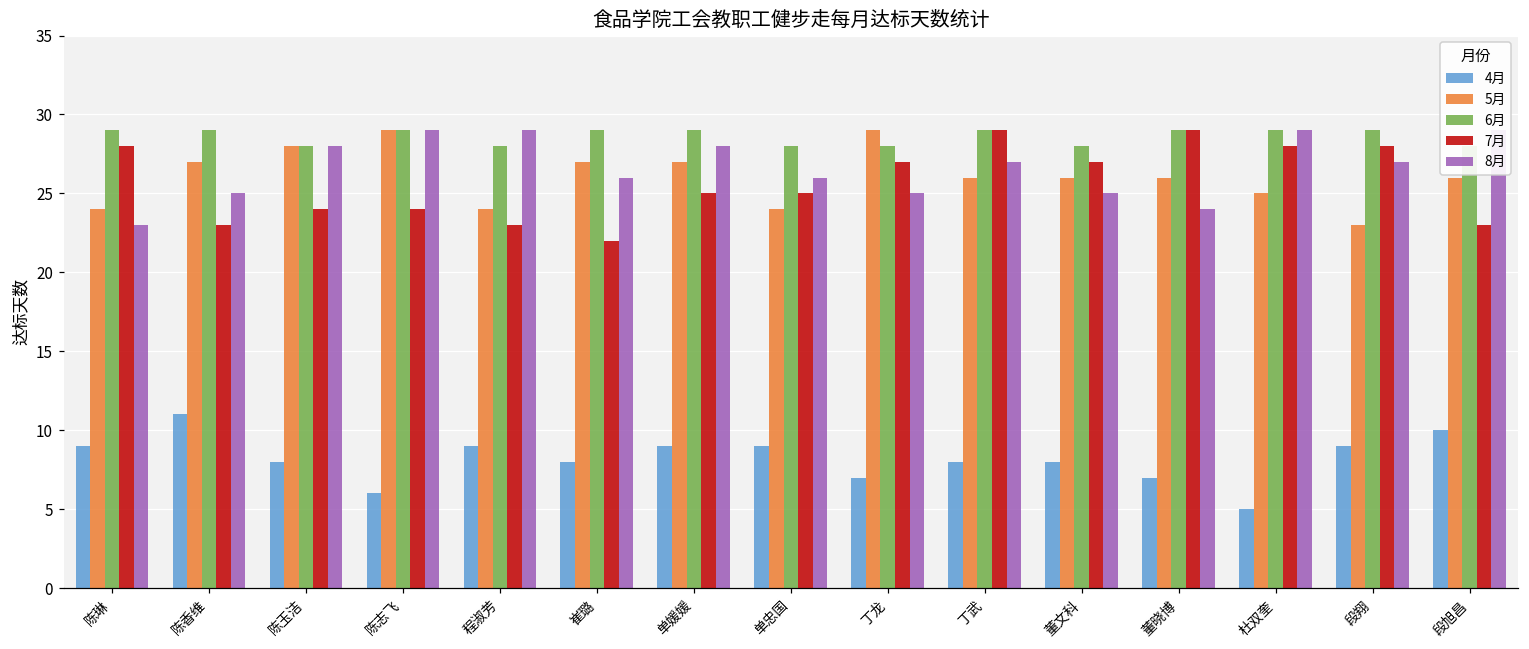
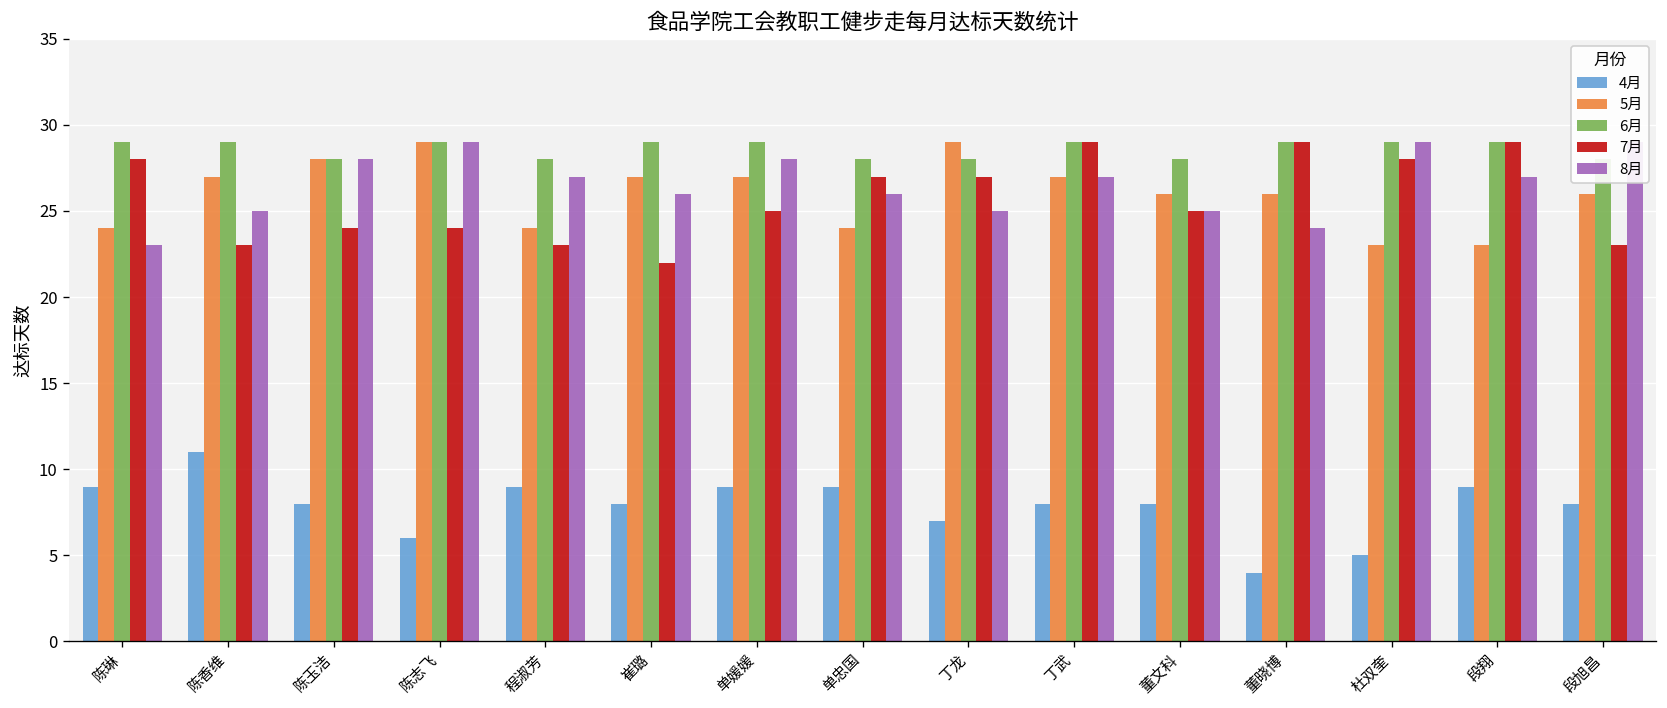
  {
    "4月": {
      "陈琳": 9,
      "陈香维": 11,
      "陈玉洁": 8,
      "陈志飞": 6,
      "程淑芳": 9,
      "崔璐": 8,
      "单媛媛": 9,
      "单忠国": 9,
      "丁龙": 7,
      "丁武": 8,
      "董文科": 8,
-     "董晓博": 7,
+     "董晓博": 4,
      "杜双奎": 5,
      "段翔": 9,
-     "段旭昌": 10
+     "段旭昌": 8
    },
    "5月": {
      "陈琳": 24,
      "陈香维": 27,
      "陈玉洁": 28,
      "陈志飞": 29,
      "程淑芳": 24,
      "崔璐": 27,
      "单媛媛": 27,
      "单忠国": 24,
      "丁龙": 29,
-     "丁武": 26,
+     "丁武": 27,
      "董文科": 26,
      "董晓博": 26,
-     "杜双奎": 25,
+     "杜双奎": 23,
      "段翔": 23,
      "段旭昌": 26
    },
    "6月": {
      "陈琳": 29,
      "陈香维": 29,
      "陈玉洁": 28,
      "陈志飞": 29,
      "程淑芳": 28,
      "崔璐": 29,
      "单媛媛": 29,
      "单忠国": 28,
      "丁龙": 28,
      "丁武": 29,
      "董文科": 28,
      "董晓博": 29,
      "杜双奎": 29,
      "段翔": 29
    },
    "7月": {
      "陈琳": 28,
      "陈香维": 23,
      "陈玉洁": 24,
      "陈志飞": 24,
      "程淑芳": 23,
      "崔璐": 22,
      "单媛媛": 25,
-     "单忠国": 25,
+     "单忠国": 27,
      "丁龙": 27,
      "丁武": 29,
-     "董文科": 27,
+     "董文科": 25,
      "董晓博": 29,
      "杜双奎": 28,
-     "段翔": 28,
+     "段翔": 29,
      "段旭昌": 23
    },
    "8月": {
      "陈琳": 23,
      "陈香维": 25,
      "陈玉洁": 28,
      "陈志飞": 29,
-     "程淑芳": 29,
+     "程淑芳": 27,
      "崔璐": 26,
      "单媛媛": 28,
      "单忠国": 26,
      "丁龙": 25,
      "丁武": 27,
      "董文科": 25,
      "董晓博": 24,
      "杜双奎": 29,
      "段翔": 27
    }
  }
